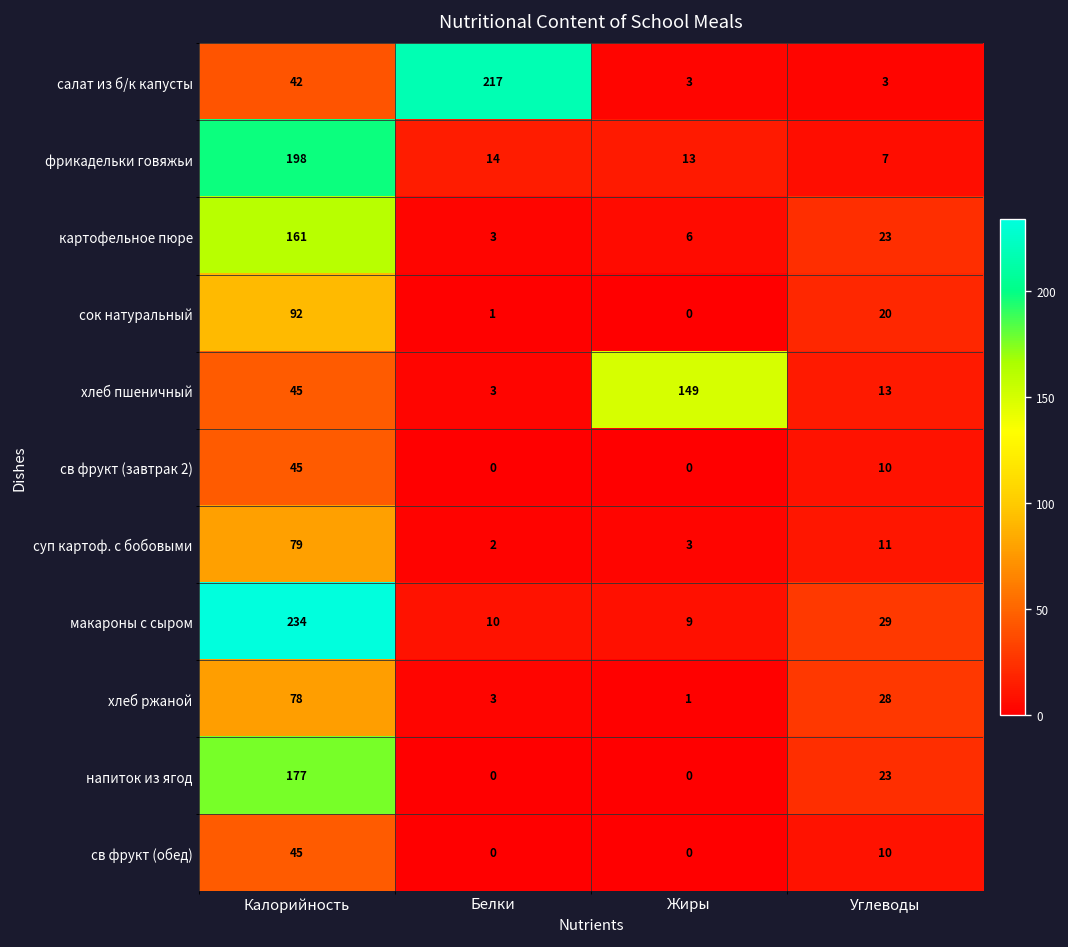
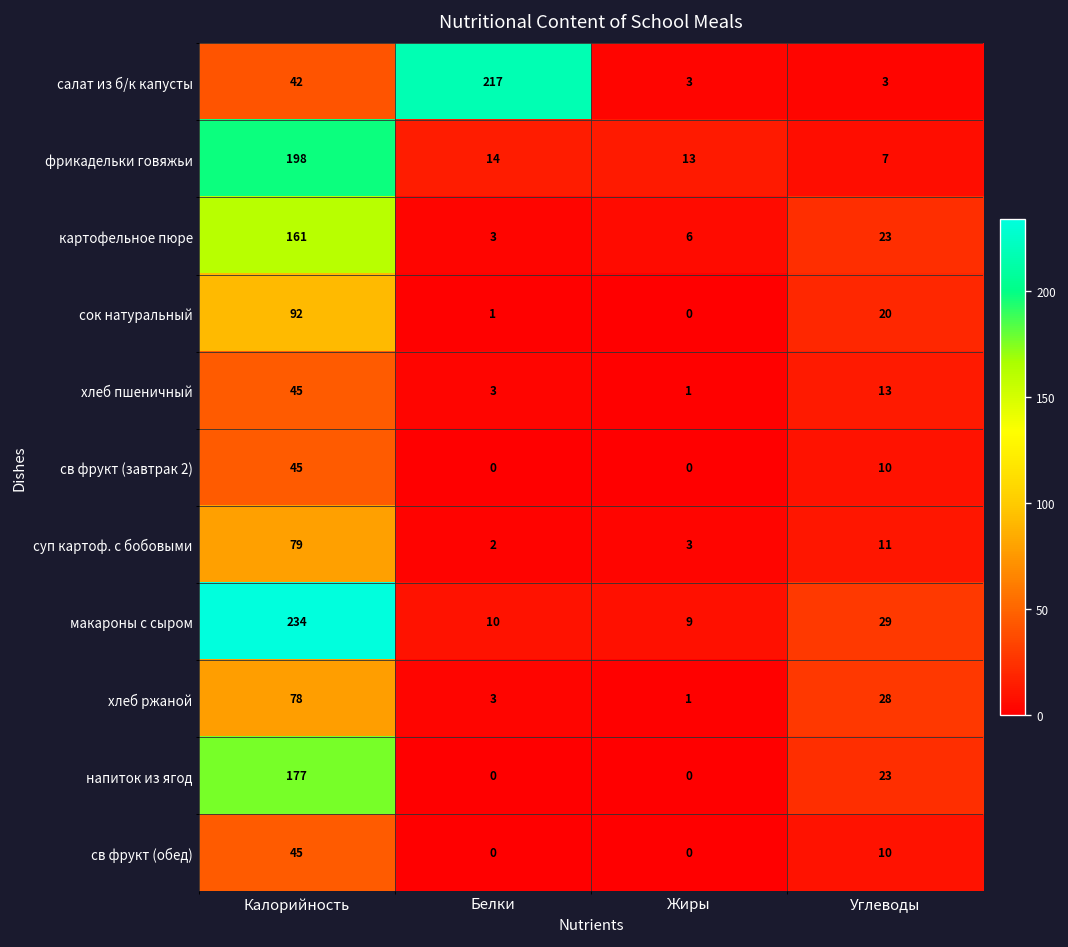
  {
    "салат из б/к капусты": {
      "Калорийность": 42,
      "Белки": 217,
      "Жиры": 3,
      "Углеводы": 3
    },
    "фрикадельки говяжьи": {
      "Калорийность": 198,
      "Белки": 14,
      "Жиры": 13,
      "Углеводы": 7
    },
    "картофельное пюре": {
      "Калорийность": 161,
      "Белки": 3,
      "Жиры": 6,
      "Углеводы": 23
    },
    "сок натуральный": {
      "Калорийность": 92,
      "Белки": 1,
      "Жиры": 0,
      "Углеводы": 20
    },
    "хлеб пшеничный": {
      "Калорийность": 45,
      "Белки": 3,
-     "Жиры": 149,
+     "Жиры": 1,
      "Углеводы": 13
    },
    "св фрукт (завтрак 2)": {
      "Калорийность": 45,
      "Белки": 0,
      "Жиры": 0,
      "Углеводы": 10
    },
    "суп картоф. с бобовыми": {
      "Калорийность": 79,
      "Белки": 2,
      "Жиры": 3,
      "Углеводы": 11
    },
    "макароны с сыром": {
      "Калорийность": 234,
      "Белки": 10,
      "Жиры": 9,
      "Углеводы": 29
    },
    "хлеб ржаной": {
      "Калорийность": 78,
      "Белки": 3,
      "Жиры": 1,
      "Углеводы": 28
    },
    "напиток из ягод": {
      "Калорийность": 177,
      "Белки": 0,
      "Жиры": 0,
      "Углеводы": 23
    },
    "св фрукт (обед)": {
      "Калорийность": 45,
      "Белки": 0,
      "Жиры": 0,
      "Углеводы": 10
    }
  }
